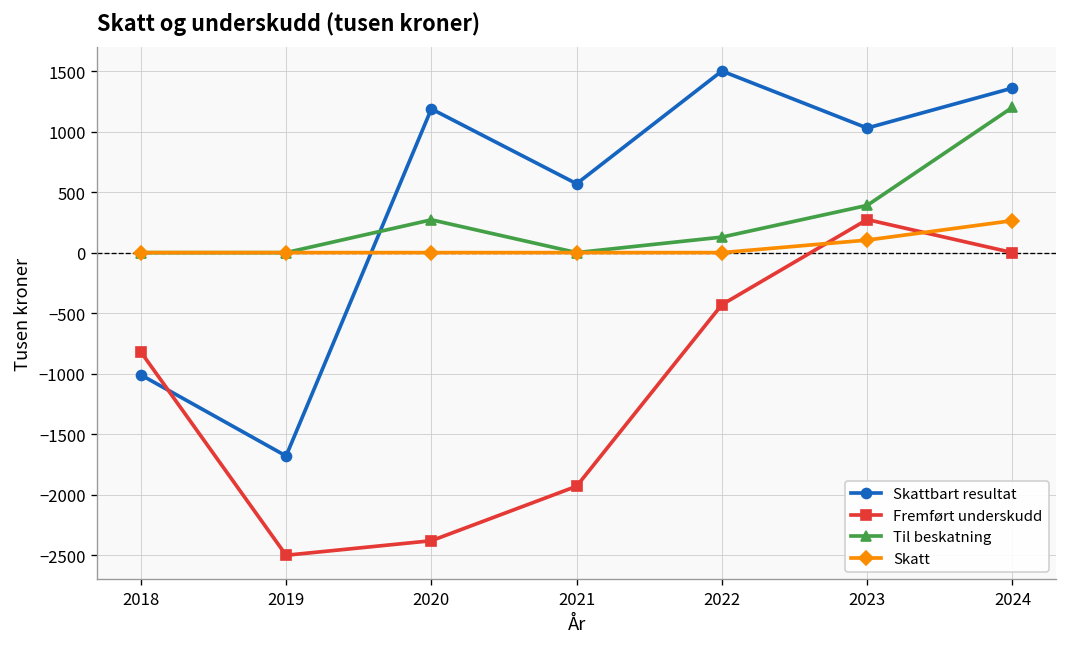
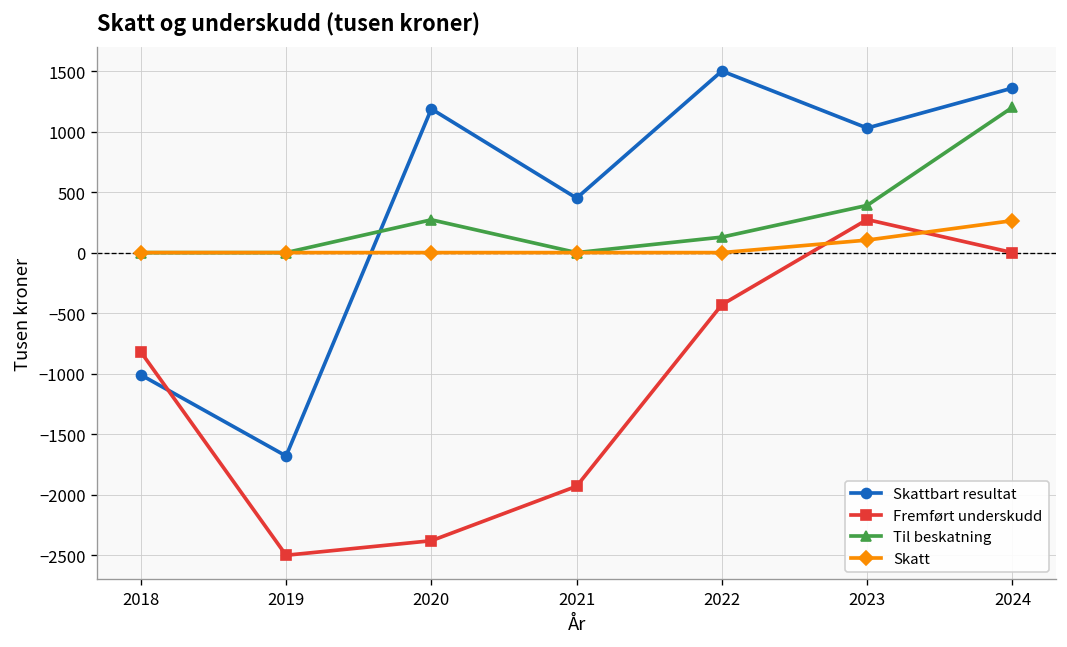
  {
    "Skattbart resultat": {
      "2018": -1010,
      "2019": -1680,
      "2020": 1190,
-     "2021": 570,
+     "2021": 450,
      "2022": 1500,
      "2023": 1030,
      "2024": 1360
    },
    "Fremført underskudd": {
      "2018": -820,
      "2019": -2500,
      "2020": -2380,
      "2021": -1930,
      "2022": -430,
      "2023": 270,
      "2024": 0
    },
    "Til beskatning": {
      "2020": 270,
      "2022": 130,
      "2023": 390,
      "2024": 1200
    },
    "Skatt": {
      "2020": 0,
      "2022": 0,
      "2023": 100,
      "2024": 260
    }
  }
